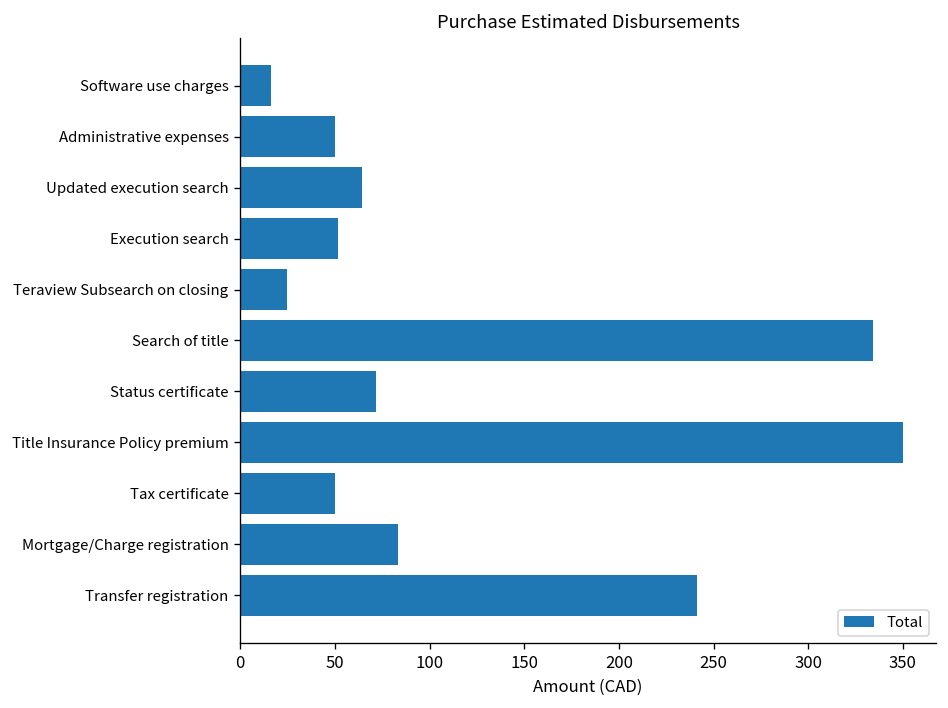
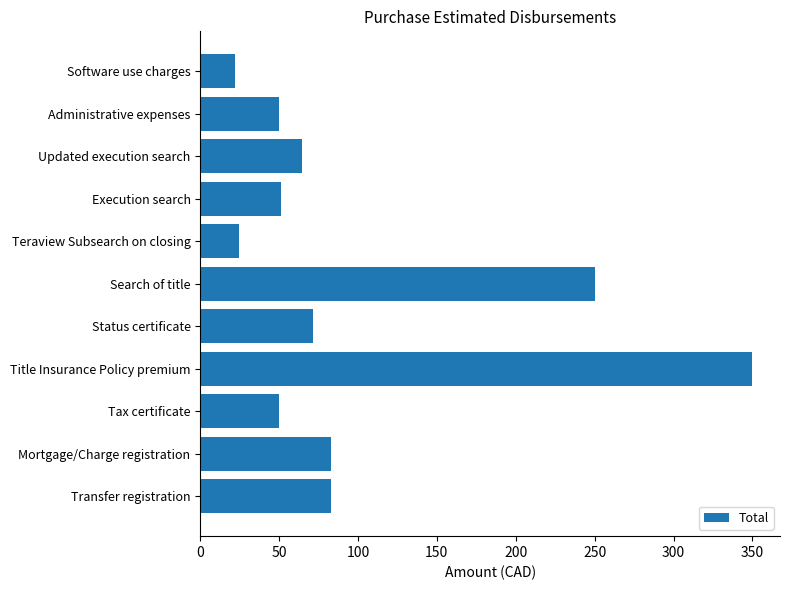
  {
-   "Software use charges": 16,
+   "Software use charges": 22,
    "Administrative expenses": 50,
    "Updated execution search": 64,
    "Execution search": 51,
    "Teraview Subsearch on closing": 25,
-   "Search of title": 334,
+   "Search of title": 250,
    "Status certificate": 72,
    "Title Insurance Policy premium": 350,
    "Tax certificate": 50,
    "Mortgage/Charge registration": 83,
-   "Transfer registration": 241
+   "Transfer registration": 83
  }
